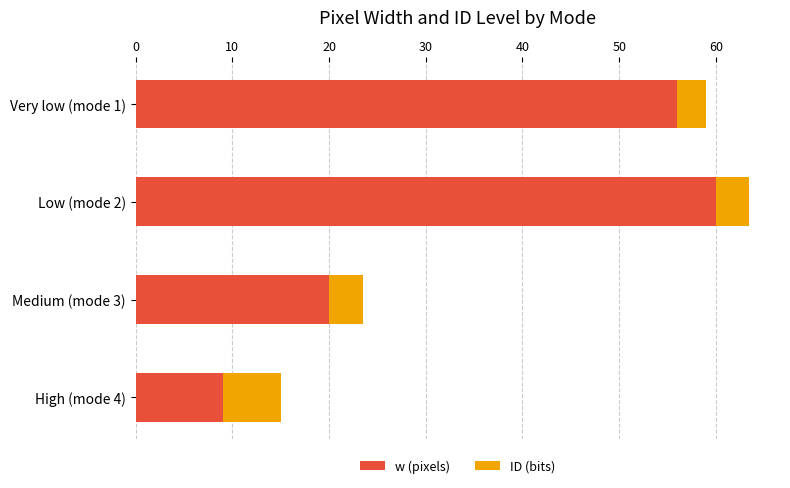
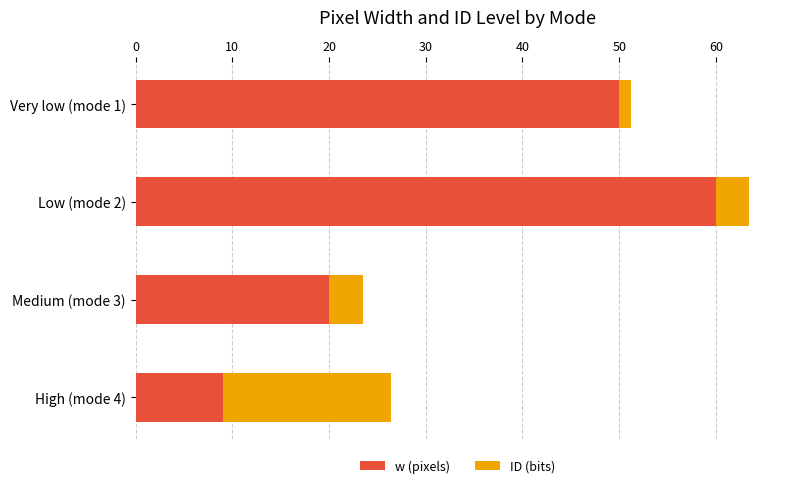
  {
    "w (pixels)": {
-     "Very low (mode 1)": 56,
+     "Very low (mode 1)": 50,
      "Low (mode 2)": 60,
      "Medium (mode 3)": 20,
      "High (mode 4)": 9
    },
    "ID (bits)": {
-     "Very low (mode 1)": 3,
+     "Very low (mode 1)": 1,
      "Low (mode 2)": 3,
      "Medium (mode 3)": 4,
-     "High (mode 4)": 6
+     "High (mode 4)": 17
    }
  }
